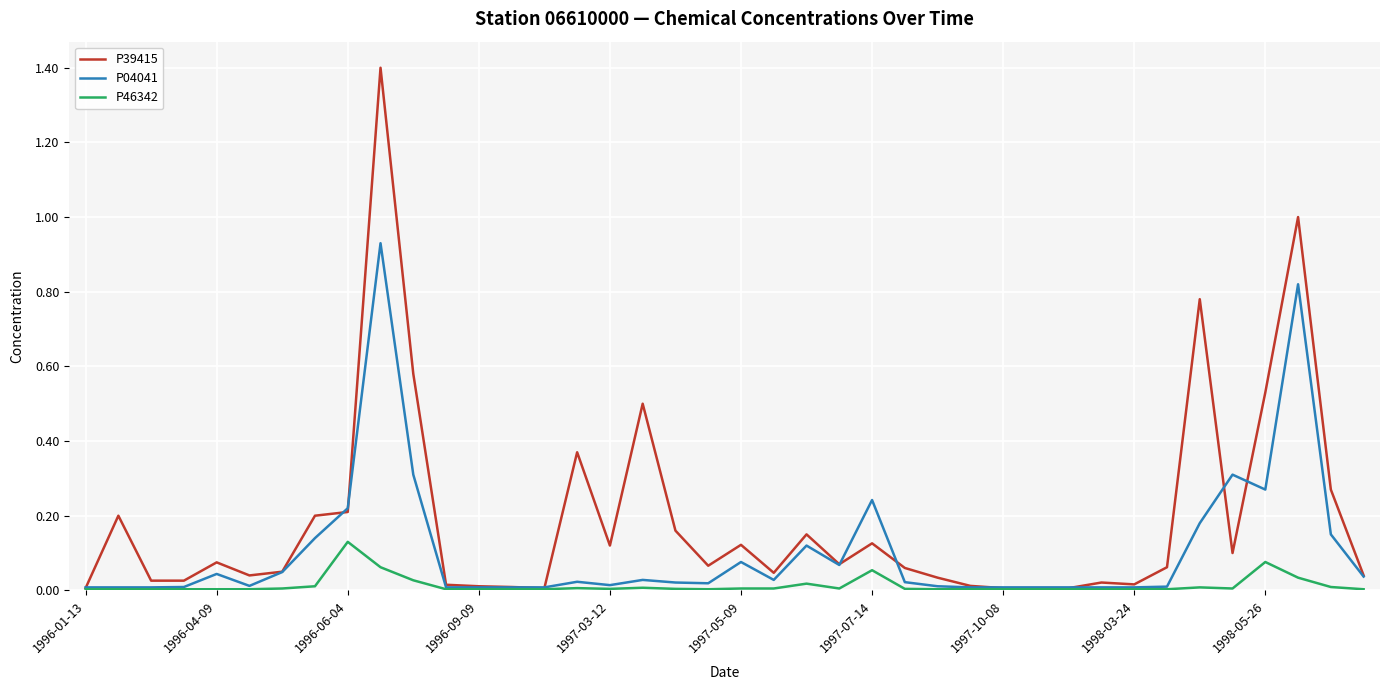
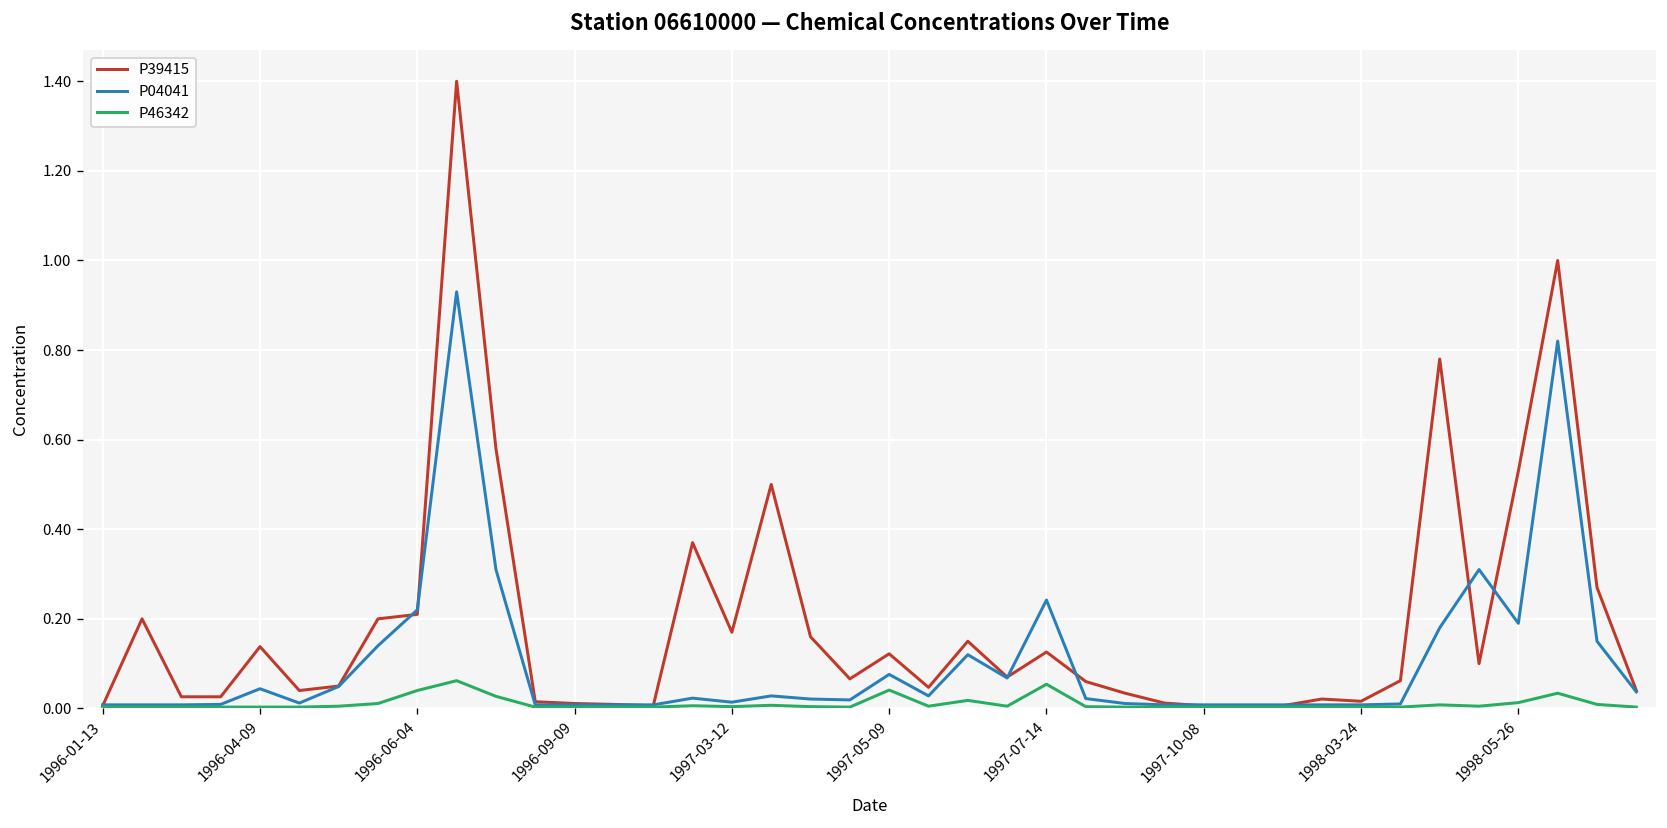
  {
    "P39415": {
-     "1996-04-09": 0.08,
+     "1996-04-09": 0.14,
      "1996-06-04": 0.21,
-     "1997-03-12": 0.12,
+     "1997-03-12": 0.17,
      "1997-05-09": 0.12,
      "1997-07-14": 0.13,
      "1998-03-24": 0.02,
      "1998-05-26": 0.53
    },
    "P04041": {
      "1996-04-09": 0.04,
      "1996-06-04": 0.22,
      "1997-03-12": 0.01,
      "1997-05-09": 0.08,
      "1997-07-14": 0.24,
-     "1998-05-26": 0.27
+     "1998-05-26": 0.19
    },
    "P46342": {
      "1996-04-09": 0.00,
-     "1996-06-04": 0.13,
+     "1996-06-04": 0.04,
      "1997-03-12": 0.00,
-     "1997-05-09": 0.01,
+     "1997-05-09": 0.04,
      "1997-07-14": 0.05,
-     "1998-05-26": 0.08
+     "1998-05-26": 0.01
    }
  }
